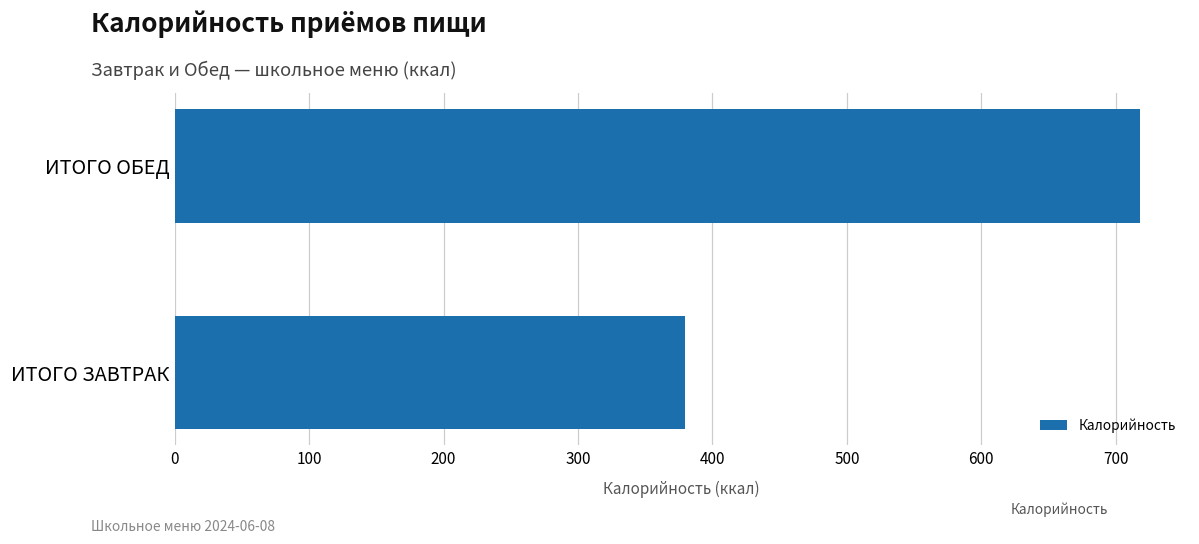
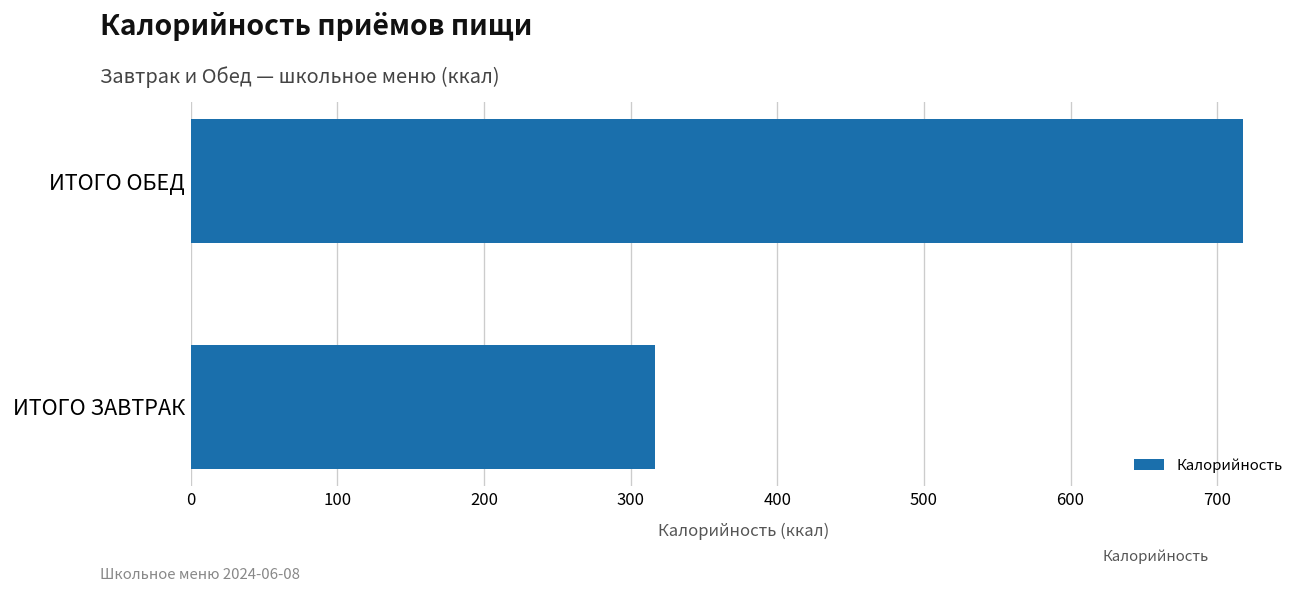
  {
    "ИТОГО ОБЕД": 718,
-   "ИТОГО ЗАВТРАК": 379
+   "ИТОГО ЗАВТРАК": 317
  }
